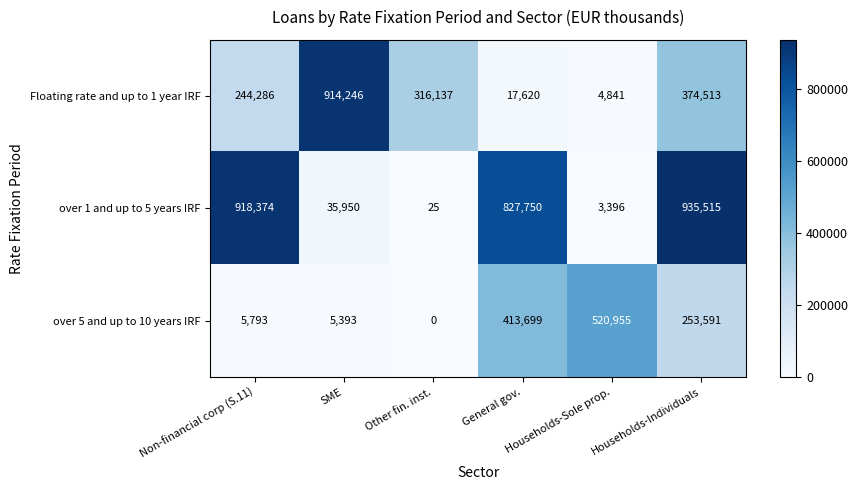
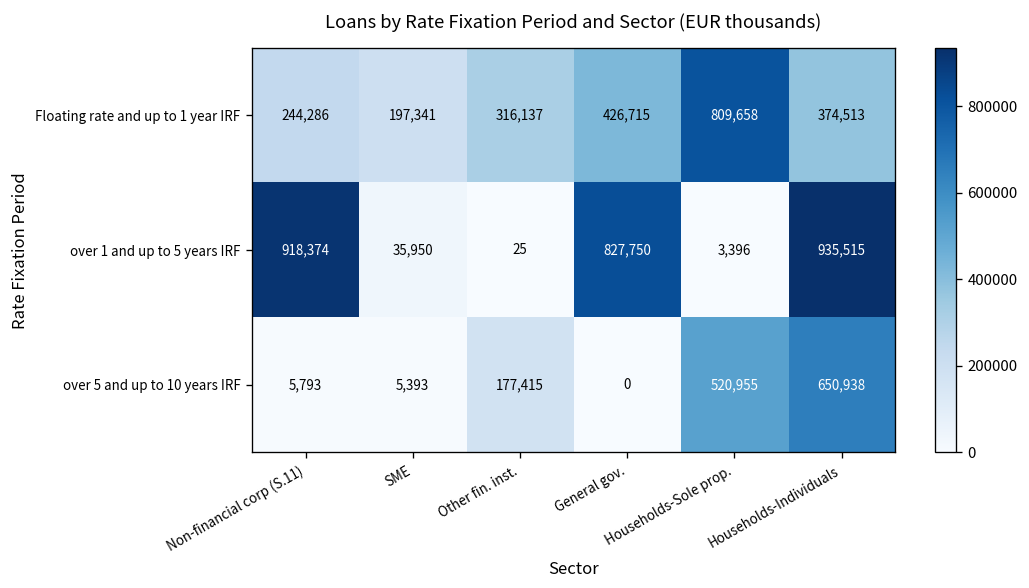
  {
    "Floating rate and up to 1 year IRF": {
      "Non-financial corp (S.11)": "244,286",
-     "SME": "914,246",
+     "SME": "197,341",
      "Other fin. inst.": "316,137",
-     "General gov.": "17,620",
-     "Households-Sole prop.": "4,841",
+     "General gov.": "426,715",
+     "Households-Sole prop.": "809,658",
      "Households-Individuals": "374,513"
    },
    "over 1 and up to 5 years IRF": {
      "Non-financial corp (S.11)": "918,374",
      "SME": "35,950",
      "Other fin. inst.": "25",
      "General gov.": "827,750",
      "Households-Sole prop.": "3,396",
      "Households-Individuals": "935,515"
    },
    "over 5 and up to 10 years IRF": {
      "Non-financial corp (S.11)": "5,793",
      "SME": "5,393",
-     "Other fin. inst.": "0",
-     "General gov.": "413,699",
+     "Other fin. inst.": "177,415",
+     "General gov.": "0",
      "Households-Sole prop.": "520,955",
-     "Households-Individuals": "253,591"
+     "Households-Individuals": "650,938"
    }
  }
